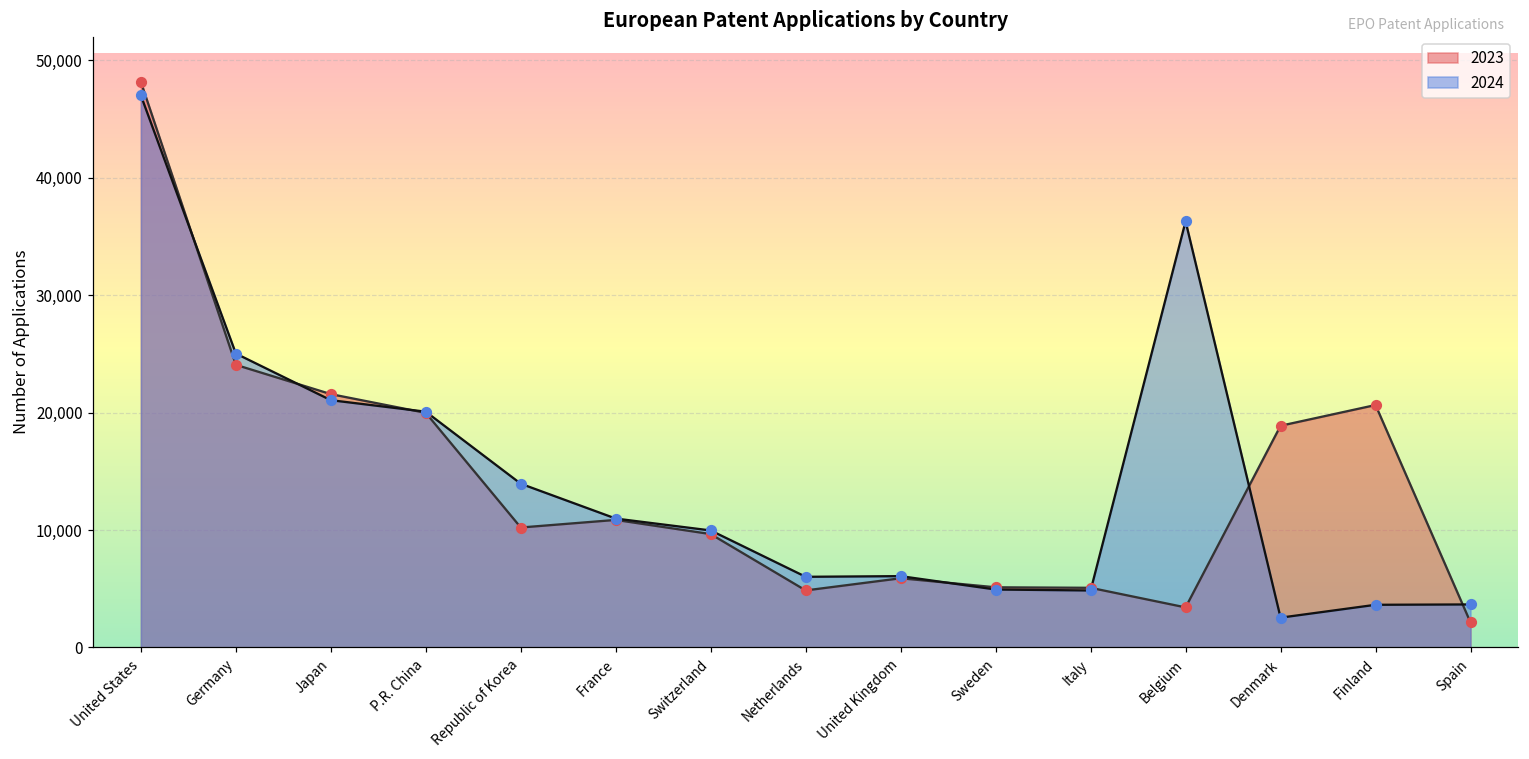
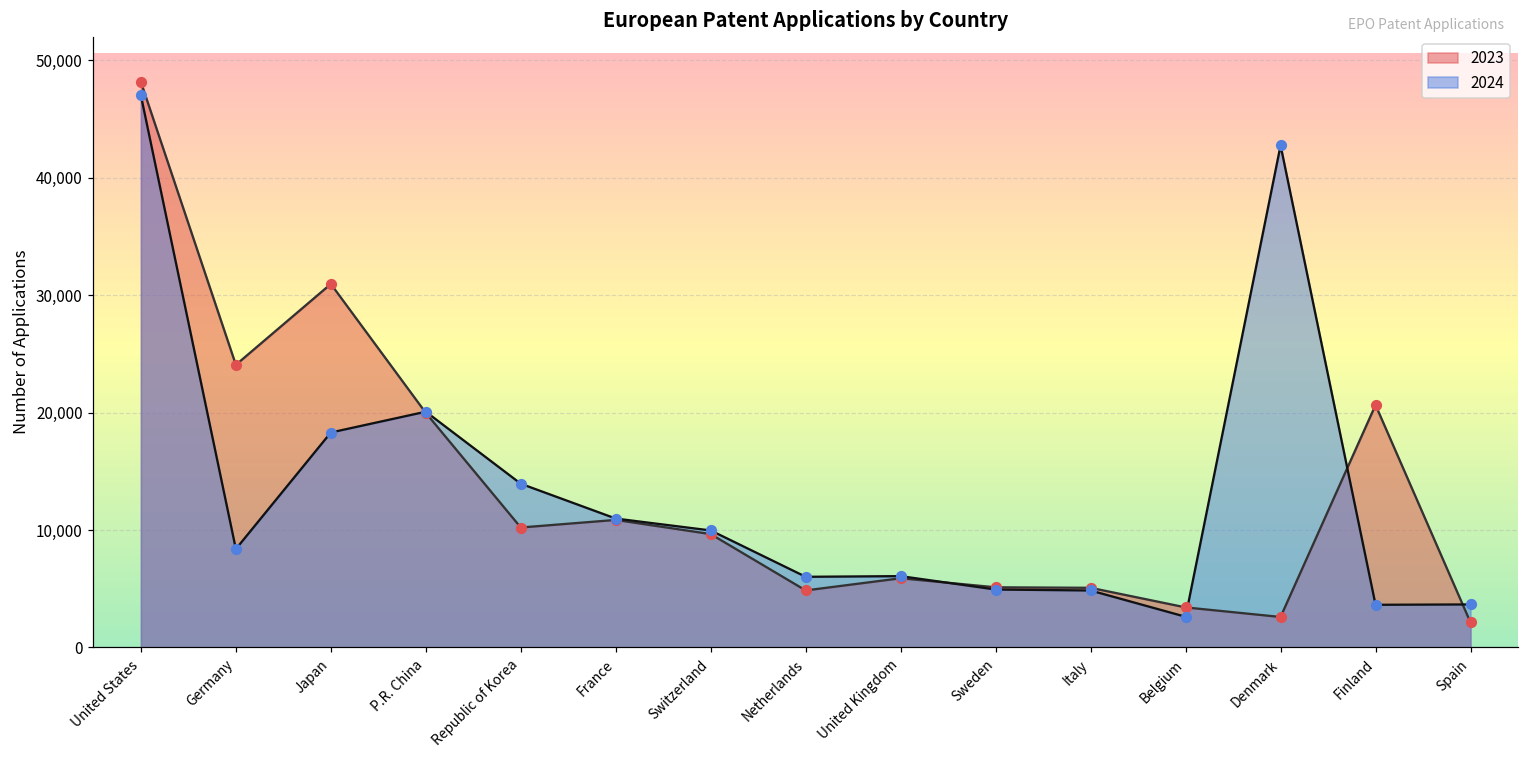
  {
    "2023": {
      "United States": "48,200",
      "Germany": "24,100",
-     "Japan": "21,600",
+     "Japan": "31,000",
      "Republic of Korea": "10,200",
      "Switzerland": "9,700",
      "Netherlands": "4,900",
      "Belgium": "3,400",
-     "Denmark": "18,900",
+     "Denmark": "2,600",
      "Finland": "20,700",
      "Spain": "2,100"
    },
    "2024": {
      "United States": "47,000",
-     "Germany": "25,000",
-     "Japan": "21,100",
+     "Germany": "8,400",
+     "Japan": "18,300",
      "Republic of Korea": "13,900",
      "Switzerland": "10,000",
      "Netherlands": "6,000",
-     "Belgium": "36,300",
-     "Denmark": "2,500",
+     "Belgium": "2,600",
+     "Denmark": "42,800",
      "Finland": "3,600",
      "Spain": "3,700"
    }
  }
